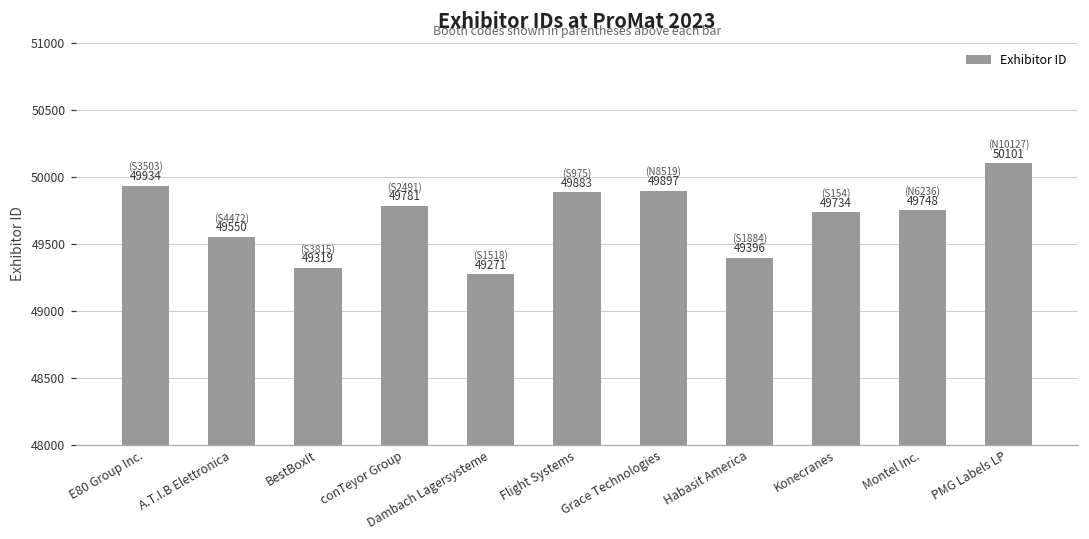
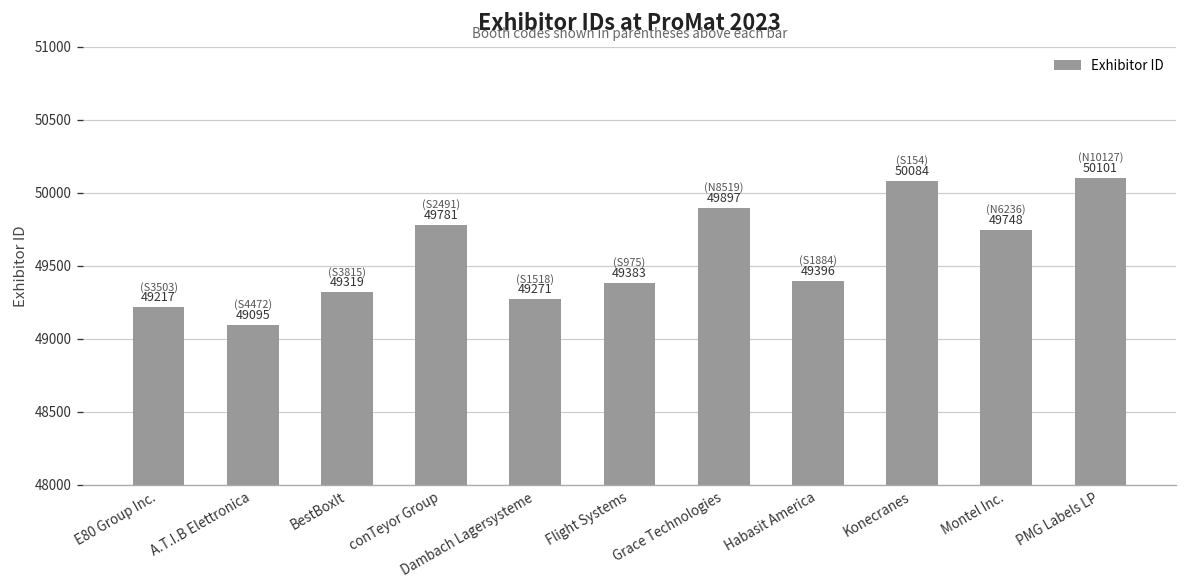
  {
-   "E80 Group Inc.": 49934,
-   "A.T.I.B Elettronica": 49550,
+   "E80 Group Inc.": 49217,
+   "A.T.I.B Elettronica": 49095,
    "BestBoxIt": 49319,
    "conTeyor Group": 49781,
    "Dambach Lagersysteme": 49271,
-   "Flight Systems": 49883,
+   "Flight Systems": 49383,
    "Grace Technologies": 49897,
    "Habasit America": 49396,
-   "Konecranes": 49734,
+   "Konecranes": 50084,
    "Montel Inc.": 49748,
    "PMG Labels LP": 50101
  }
